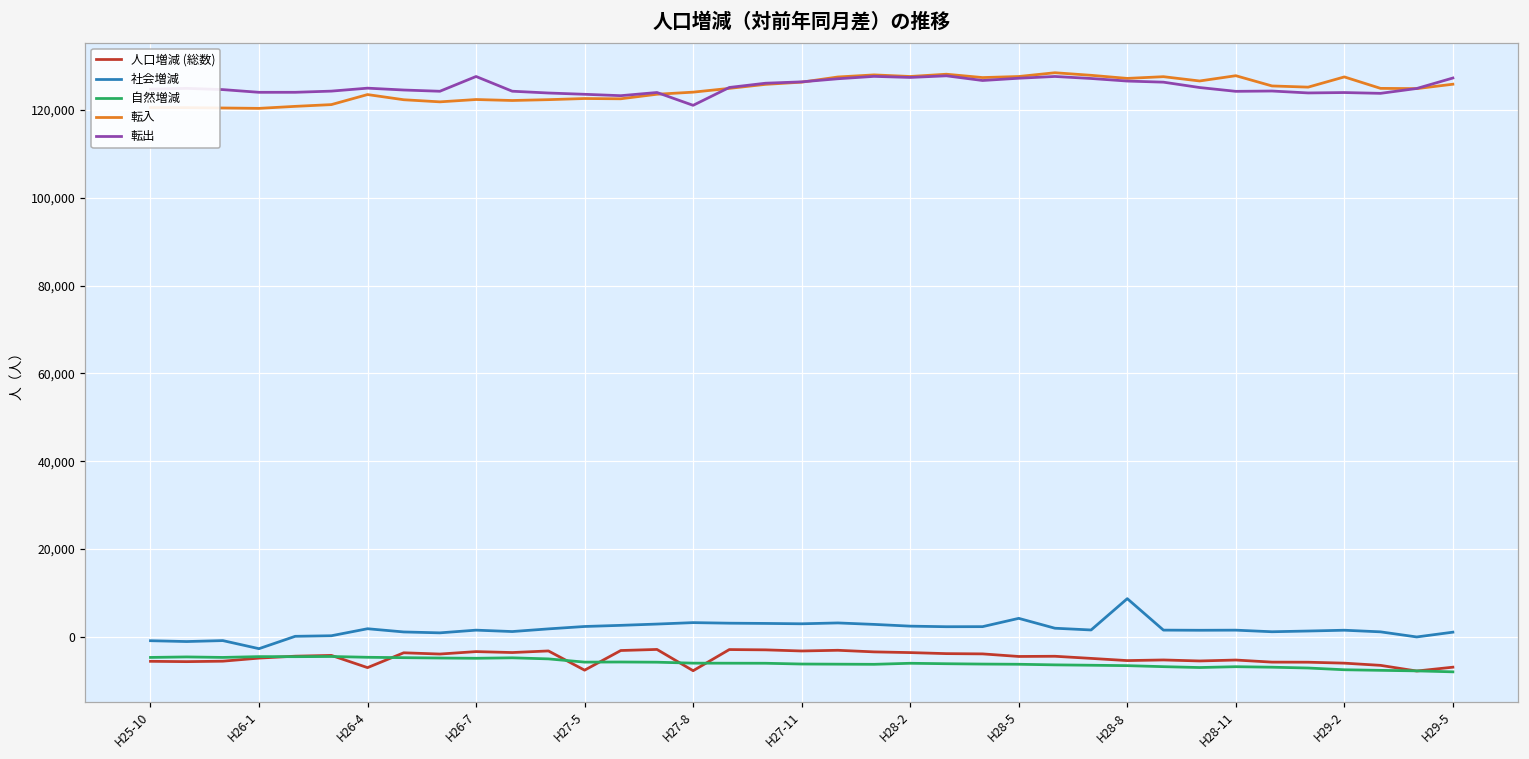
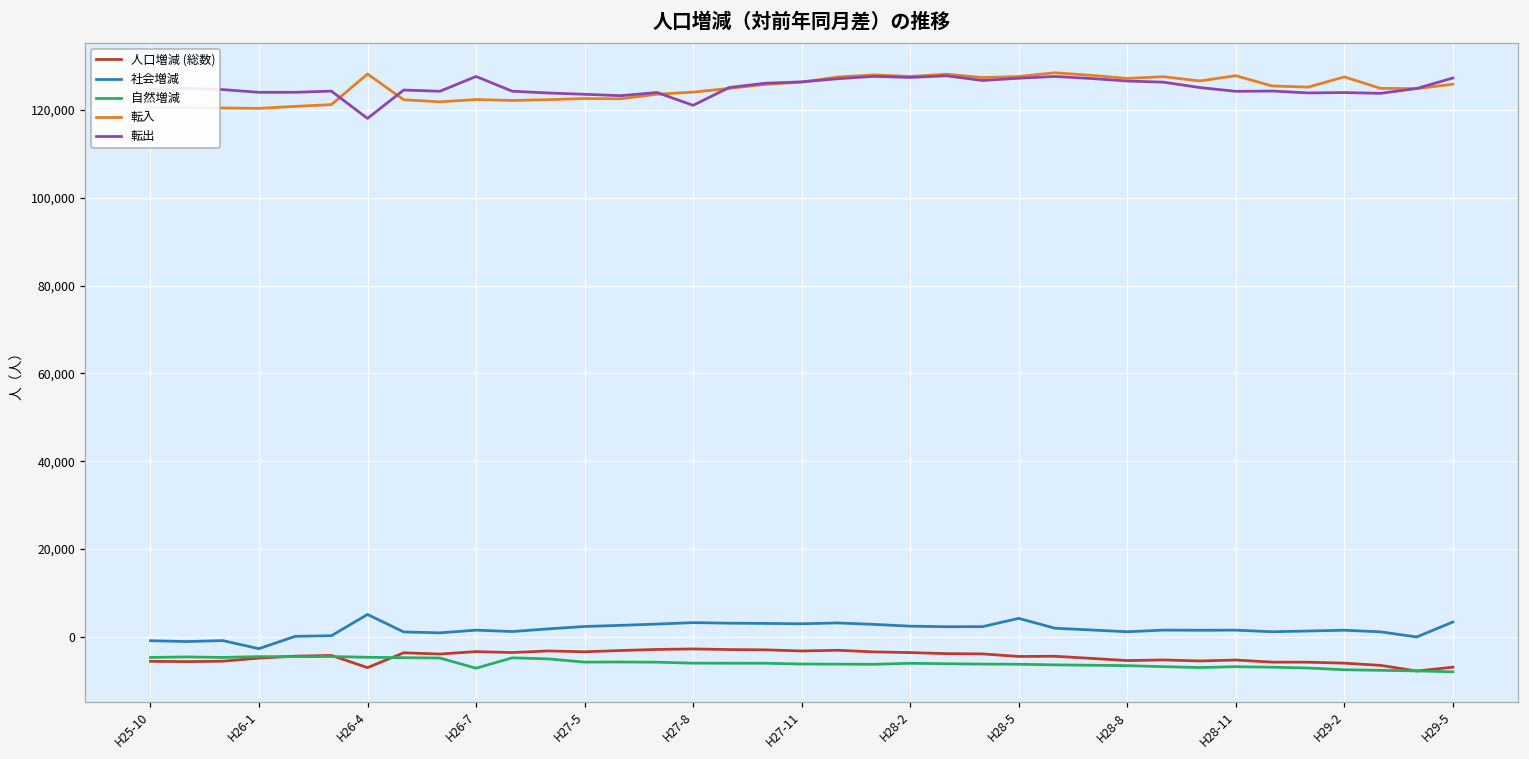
  {
    "人口増減 (総数)": {
      "H25-10": "-6,000",
      "H26-4": "-7,000",
      "H26-7": "-3,000",
-     "H27-5": "-8,000",
-     "H27-8": "-8,000",
+     "H27-5": "-3,000",
+     "H27-8": "-3,000",
      "H27-11": "-3,000",
      "H28-2": "-4,000",
      "H28-5": "-4,000",
      "H28-8": "-5,000",
      "H28-11": "-5,000",
      "H29-2": "-6,000",
      "H29-5": "-7,000"
    },
    "社会増減": {
      "H25-10": "-1,000",
      "H26-1": "-3,000",
-     "H26-4": "2,000",
+     "H26-4": "5,000",
      "H26-7": "2,000",
      "H27-5": "2,000",
      "H27-8": "3,000",
      "H27-11": "3,000",
      "H28-2": "2,000",
      "H28-5": "4,000",
-     "H28-8": "9,000",
+     "H28-8": "1,000",
      "H28-11": "2,000",
      "H29-2": "2,000",
-     "H29-5": "1,000"
+     "H29-5": "3,000"
    },
    "自然増減": {
      "H25-10": "-5,000",
      "H26-4": "-5,000",
-     "H26-7": "-5,000",
+     "H26-7": "-7,000",
      "H27-5": "-6,000",
      "H27-8": "-6,000",
      "H27-11": "-6,000",
      "H28-2": "-6,000",
      "H28-5": "-6,000",
      "H28-8": "-7,000",
      "H28-11": "-7,000",
      "H29-2": "-7,000",
      "H29-5": "-8,000"
    },
    "転入": {
      "H26-1": "120,000",
-     "H26-4": "123,000",
+     "H26-4": "128,000",
      "H26-7": "122,000",
      "H27-5": "123,000",
      "H27-8": "124,000",
      "H28-11": "128,000",
      "H29-2": "128,000",
      "H29-5": "126,000"
    },
    "転出": {
      "H26-1": "124,000",
-     "H26-4": "125,000",
+     "H26-4": "118,000",
      "H26-7": "128,000",
      "H27-5": "124,000",
      "H27-8": "121,000",
      "H28-11": "124,000",
      "H29-2": "124,000",
      "H29-5": "127,000"
    }
  }
